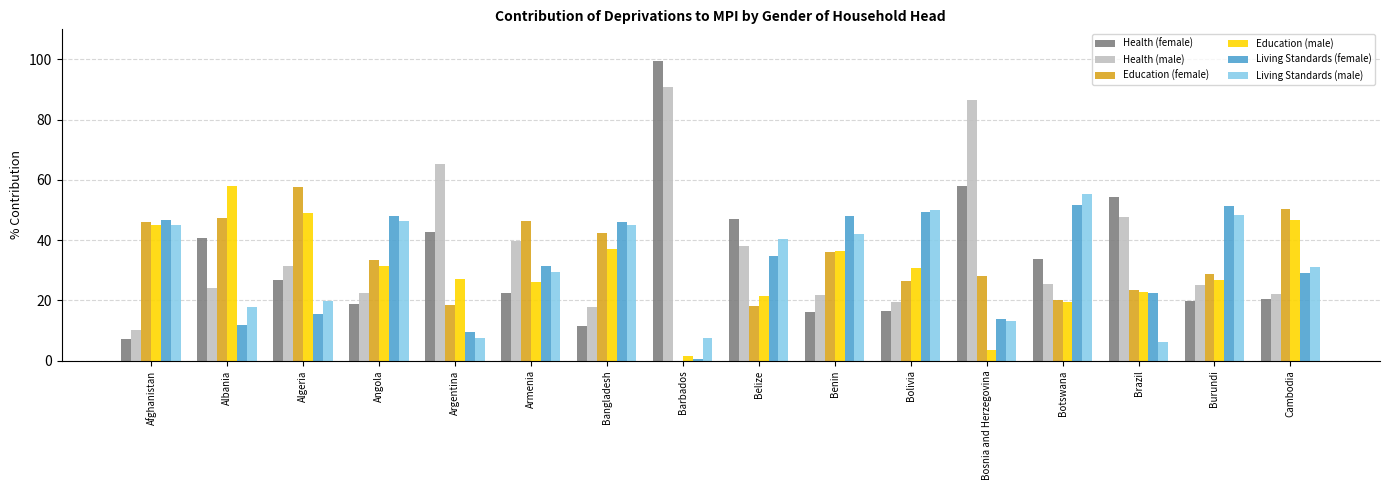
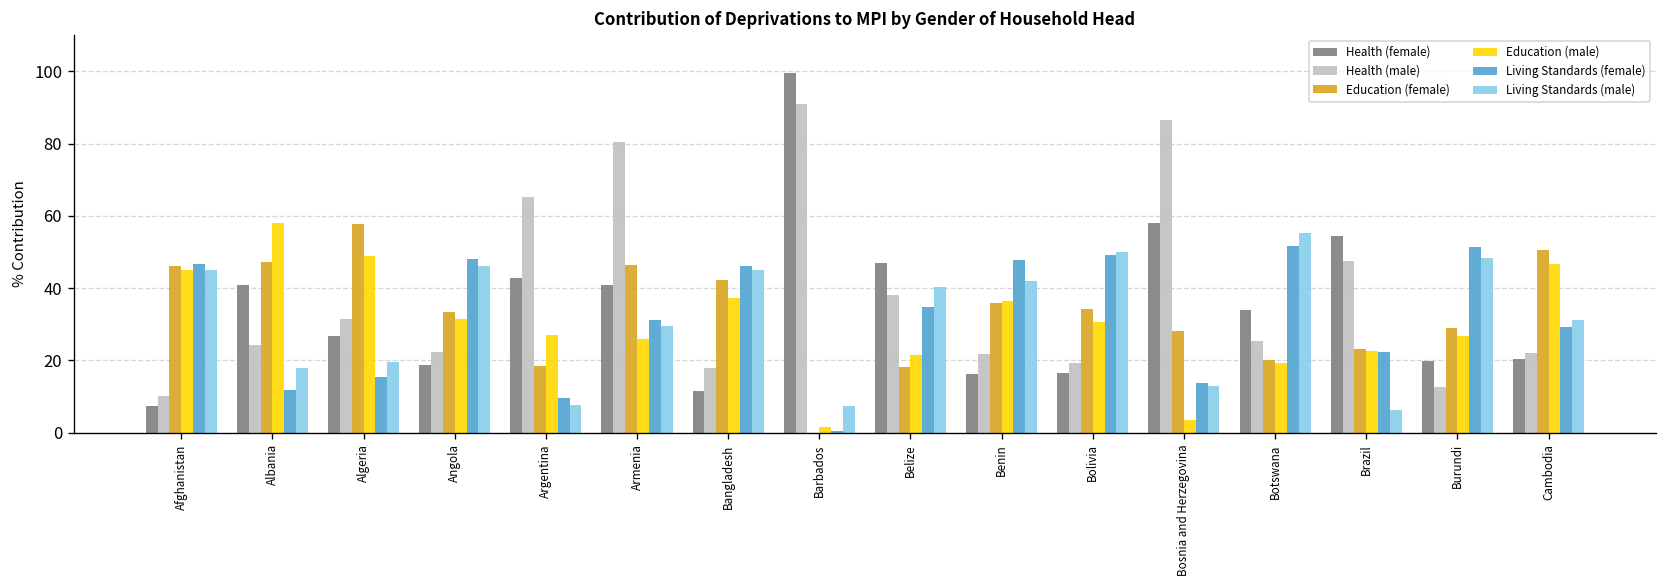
  {
    "Health (female)": {
      "Afghanistan": 7,
      "Albania": 41,
      "Algeria": 27,
      "Angola": 19,
      "Argentina": 43,
-     "Armenia": 22,
+     "Armenia": 41,
      "Bangladesh": 12,
      "Barbados": 100,
      "Belize": 47,
      "Benin": 16,
      "Bolivia": 16,
      "Bosnia and Herzegovina": 58,
      "Botswana": 34,
      "Brazil": 54,
      "Burundi": 20,
      "Cambodia": 20
    },
    "Health (male)": {
      "Afghanistan": 10,
      "Albania": 24,
      "Algeria": 31,
      "Angola": 22,
      "Argentina": 65,
-     "Armenia": 40,
+     "Armenia": 80,
      "Bangladesh": 18,
      "Barbados": 91,
      "Belize": 38,
      "Benin": 22,
      "Bolivia": 19,
      "Bosnia and Herzegovina": 87,
      "Botswana": 25,
      "Brazil": 48,
-     "Burundi": 25,
+     "Burundi": 13,
      "Cambodia": 22
    },
    "Education (female)": {
      "Afghanistan": 46,
      "Albania": 47,
      "Algeria": 58,
      "Angola": 33,
      "Argentina": 18,
      "Armenia": 46,
      "Bangladesh": 42,
      "Barbados": 0,
      "Belize": 18,
      "Benin": 36,
-     "Bolivia": 26,
+     "Bolivia": 34,
      "Bosnia and Herzegovina": 28,
      "Botswana": 20,
      "Brazil": 23,
      "Burundi": 29,
      "Cambodia": 50
    },
    "Education (male)": {
      "Afghanistan": 45,
      "Albania": 58,
      "Algeria": 49,
      "Angola": 31,
      "Argentina": 27,
      "Armenia": 26,
      "Bangladesh": 37,
      "Barbados": 2,
      "Belize": 21,
      "Benin": 36,
      "Bolivia": 31,
      "Bosnia and Herzegovina": 4,
      "Botswana": 19,
      "Brazil": 23,
      "Burundi": 27,
      "Cambodia": 47
    },
    "Living Standards (female)": {
      "Afghanistan": 47,
      "Albania": 12,
      "Algeria": 15,
      "Angola": 48,
      "Argentina": 10,
      "Armenia": 31,
      "Bangladesh": 46,
      "Belize": 35,
      "Benin": 48,
      "Bolivia": 49,
      "Bosnia and Herzegovina": 14,
      "Botswana": 52,
      "Brazil": 22,
      "Burundi": 51,
      "Cambodia": 29
    },
    "Living Standards (male)": {
      "Afghanistan": 45,
      "Albania": 18,
      "Algeria": 20,
      "Angola": 46,
      "Argentina": 8,
      "Armenia": 29,
      "Bangladesh": 45,
      "Barbados": 7,
      "Belize": 40,
      "Benin": 42,
      "Bolivia": 50,
      "Bosnia and Herzegovina": 13,
      "Botswana": 55,
      "Brazil": 6,
      "Burundi": 48,
      "Cambodia": 31
    }
  }
